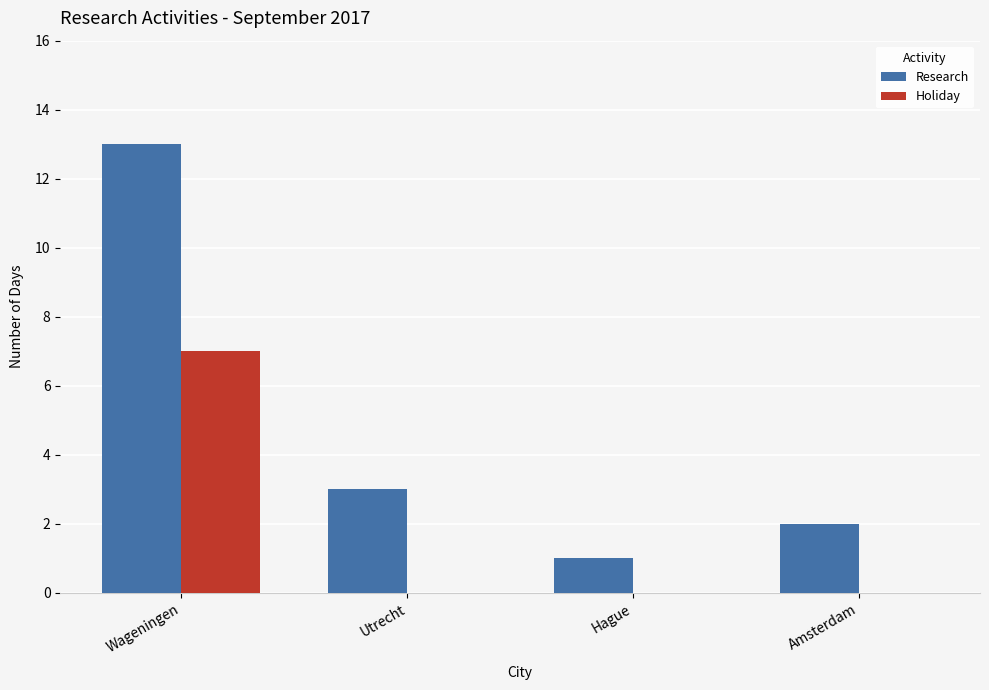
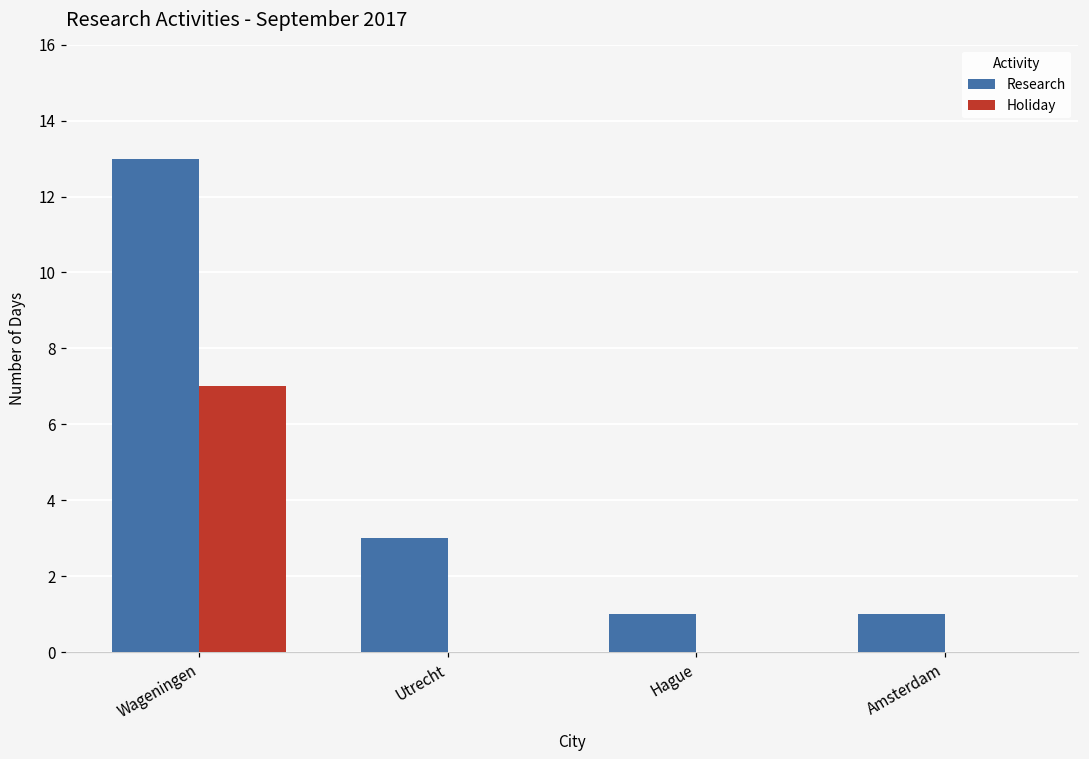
  {
    "Research": {
      "Wageningen": 13,
      "Utrecht": 3,
      "Hague": 1,
-     "Amsterdam": 2
+     "Amsterdam": 1
    },
    "Holiday": {
      "Wageningen": 7,
      "Utrecht": 0,
      "Hague": 0,
      "Amsterdam": 0
    }
  }
